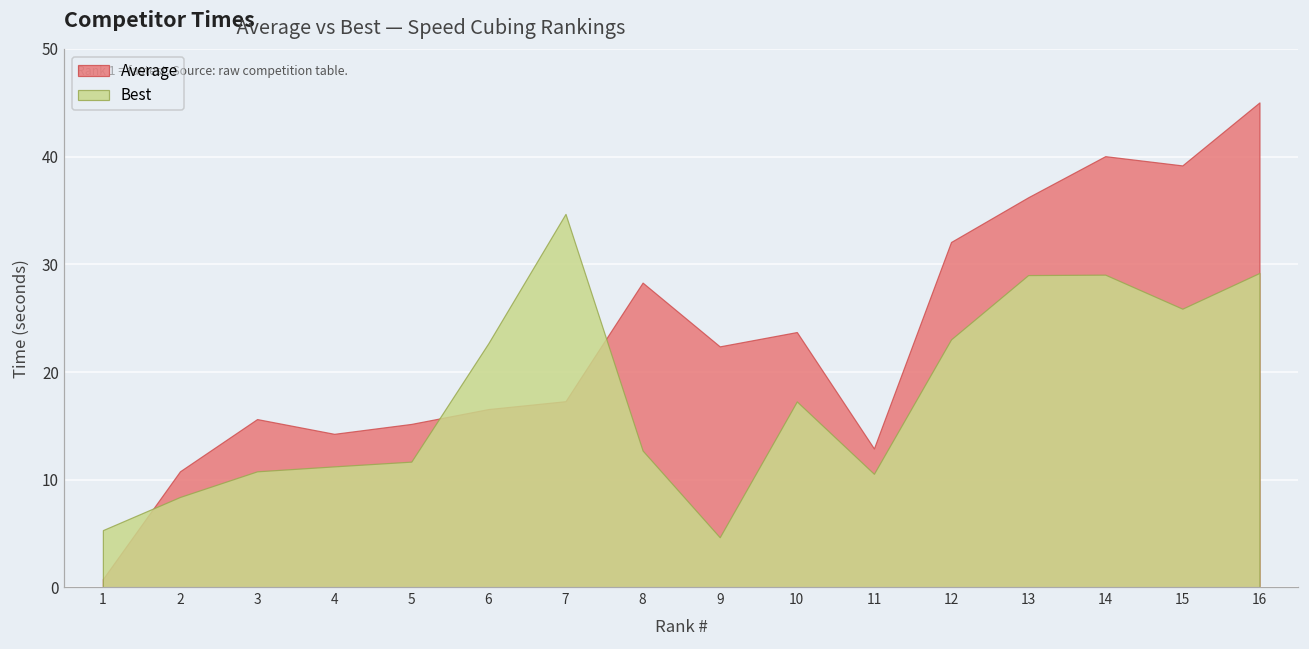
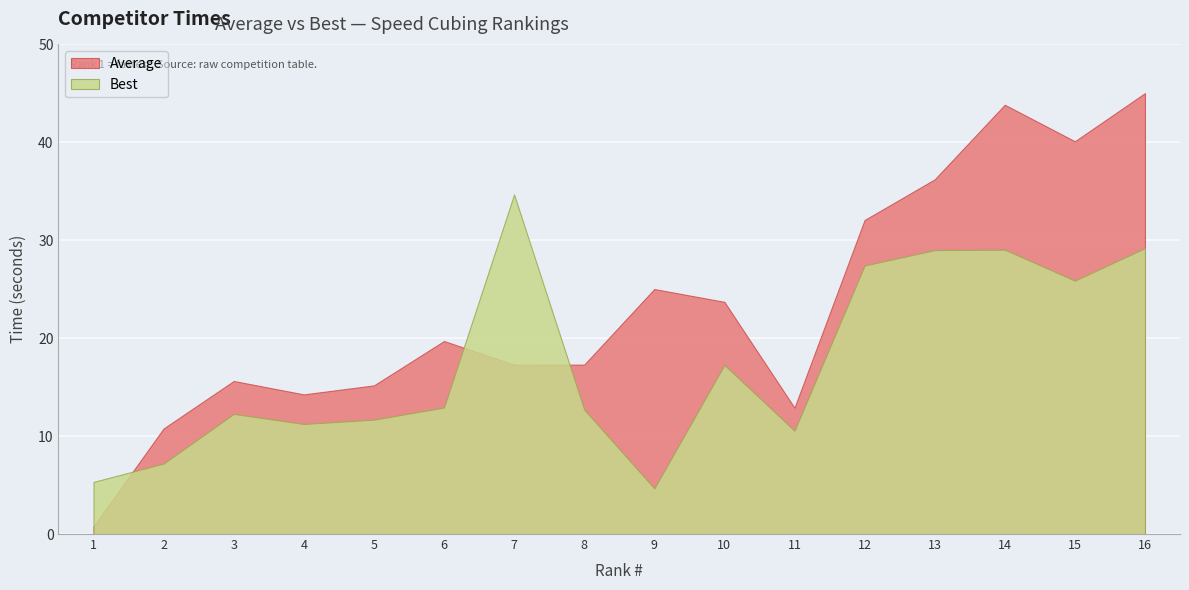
  {
    "Average": {
      "1": 1,
      "2": 11,
      "3": 16,
      "4": 14,
      "5": 15,
-     "6": 17,
+     "6": 20,
      "7": 17,
-     "8": 28,
-     "9": 22,
+     "8": 17,
+     "9": 25,
      "10": 24,
      "11": 13,
      "12": 32,
      "13": 36,
-     "14": 40,
-     "15": 39,
+     "14": 44,
+     "15": 40,
      "16": 45
    },
    "Best": {
      "1": 5,
-     "2": 8,
-     "3": 11,
+     "2": 7,
+     "3": 12,
      "4": 11,
      "5": 12,
-     "6": 23,
+     "6": 13,
      "7": 35,
      "8": 13,
      "9": 5,
      "10": 17,
      "11": 11,
-     "12": 23,
+     "12": 27,
      "13": 29,
      "14": 29,
      "15": 26,
      "16": 29
    }
  }
